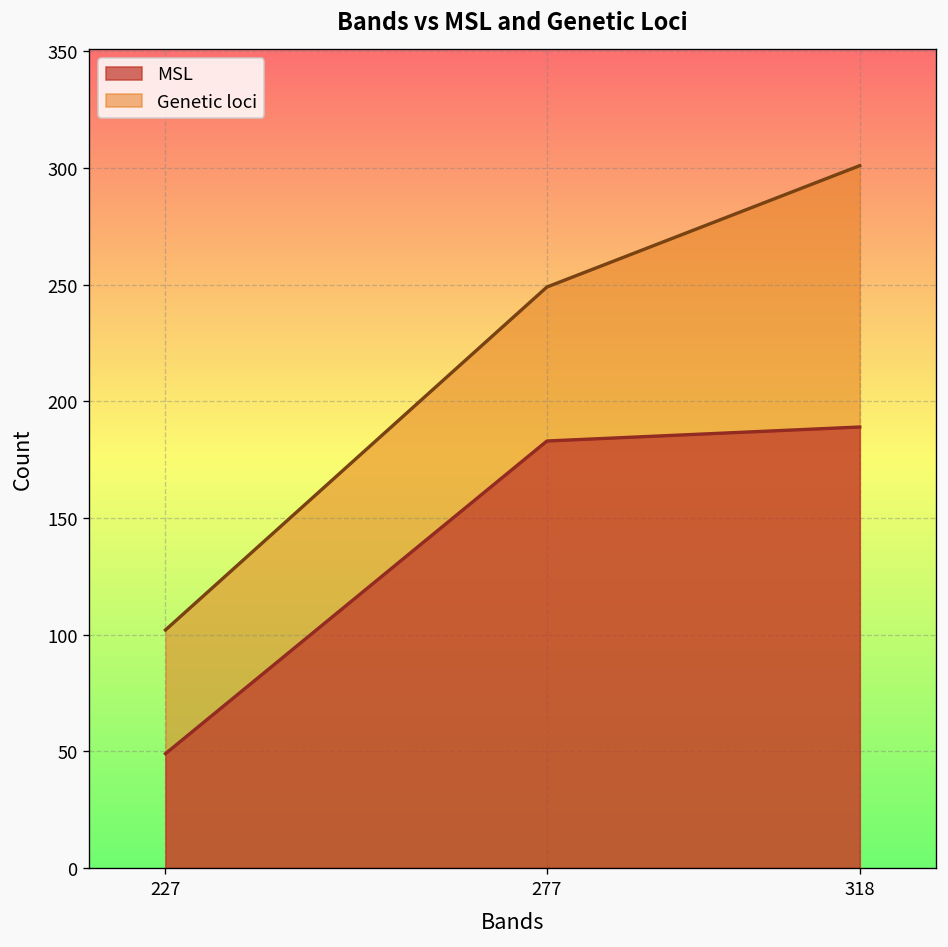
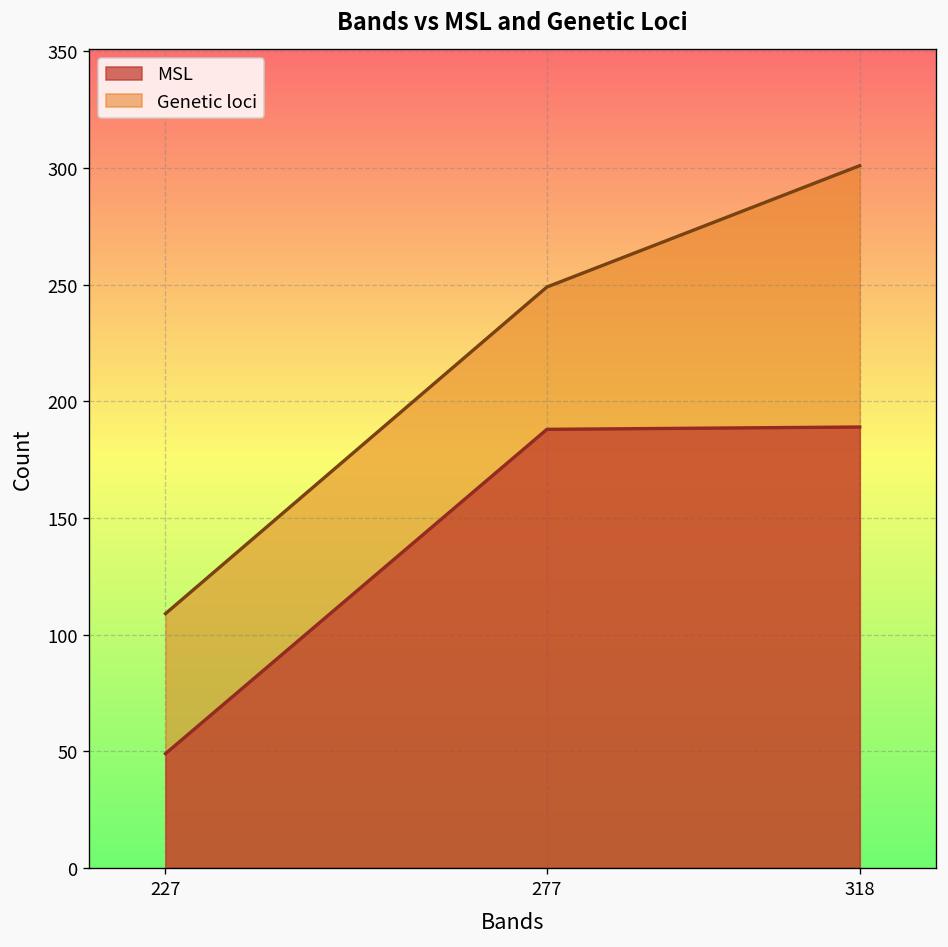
  {
    "MSL": {
      "227": 49,
-     "277": 183,
+     "277": 188,
      "318": 189
    },
    "Genetic loci": {
-     "227": 102,
+     "227": 109,
      "277": 249,
      "318": 301
    }
  }
